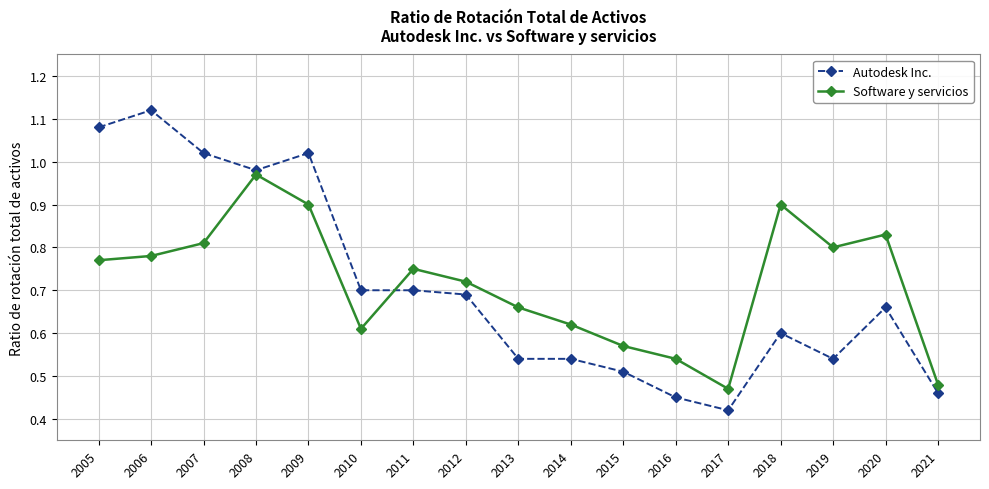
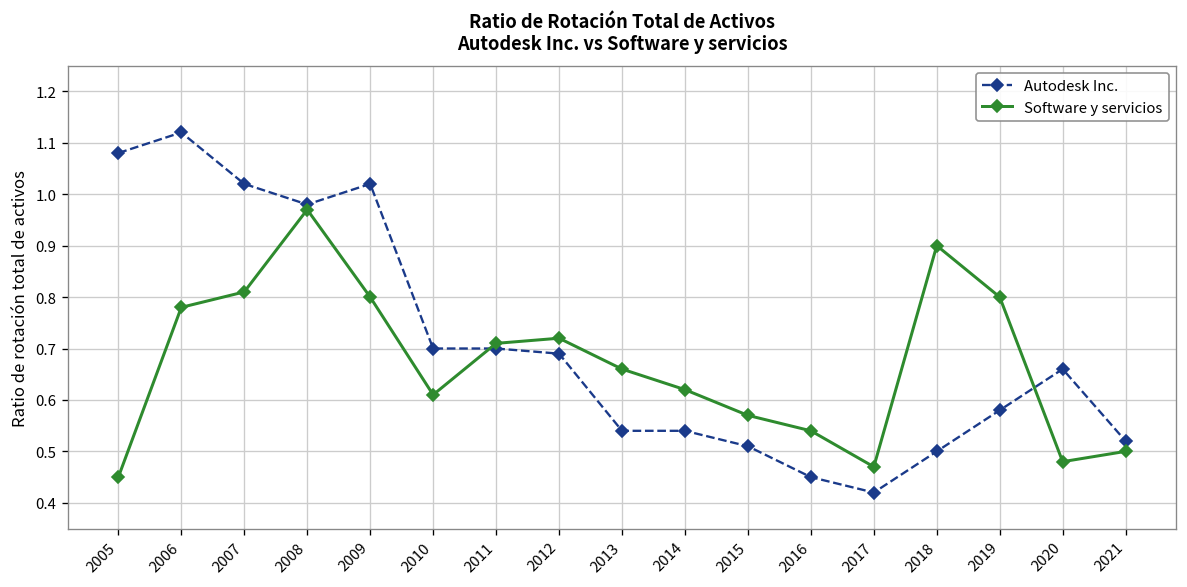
  {
    "Autodesk Inc.": {
      "2005": 1.08,
      "2006": 1.12,
      "2007": 1.02,
      "2008": 0.98,
      "2009": 1.02,
      "2010": 0.70,
      "2011": 0.70,
      "2012": 0.69,
      "2013": 0.54,
      "2014": 0.54,
      "2015": 0.51,
      "2016": 0.45,
      "2017": 0.42,
-     "2018": 0.6,
-     "2019": 0.54,
+     "2018": 0.5,
+     "2019": 0.58,
      "2020": 0.66,
-     "2021": 0.46
+     "2021": 0.52
    },
    "Software y servicios": {
-     "2005": 0.77,
+     "2005": 0.45,
      "2006": 0.78,
      "2007": 0.81,
      "2008": 0.97,
-     "2009": 0.9,
+     "2009": 0.8,
      "2010": 0.61,
-     "2011": 0.75,
+     "2011": 0.71,
      "2012": 0.72,
      "2013": 0.66,
      "2014": 0.62,
      "2015": 0.57,
      "2016": 0.54,
      "2017": 0.47,
      "2018": 0.90,
      "2019": 0.80,
-     "2020": 0.83,
-     "2021": 0.48
+     "2020": 0.48,
+     "2021": 0.50
    }
  }
